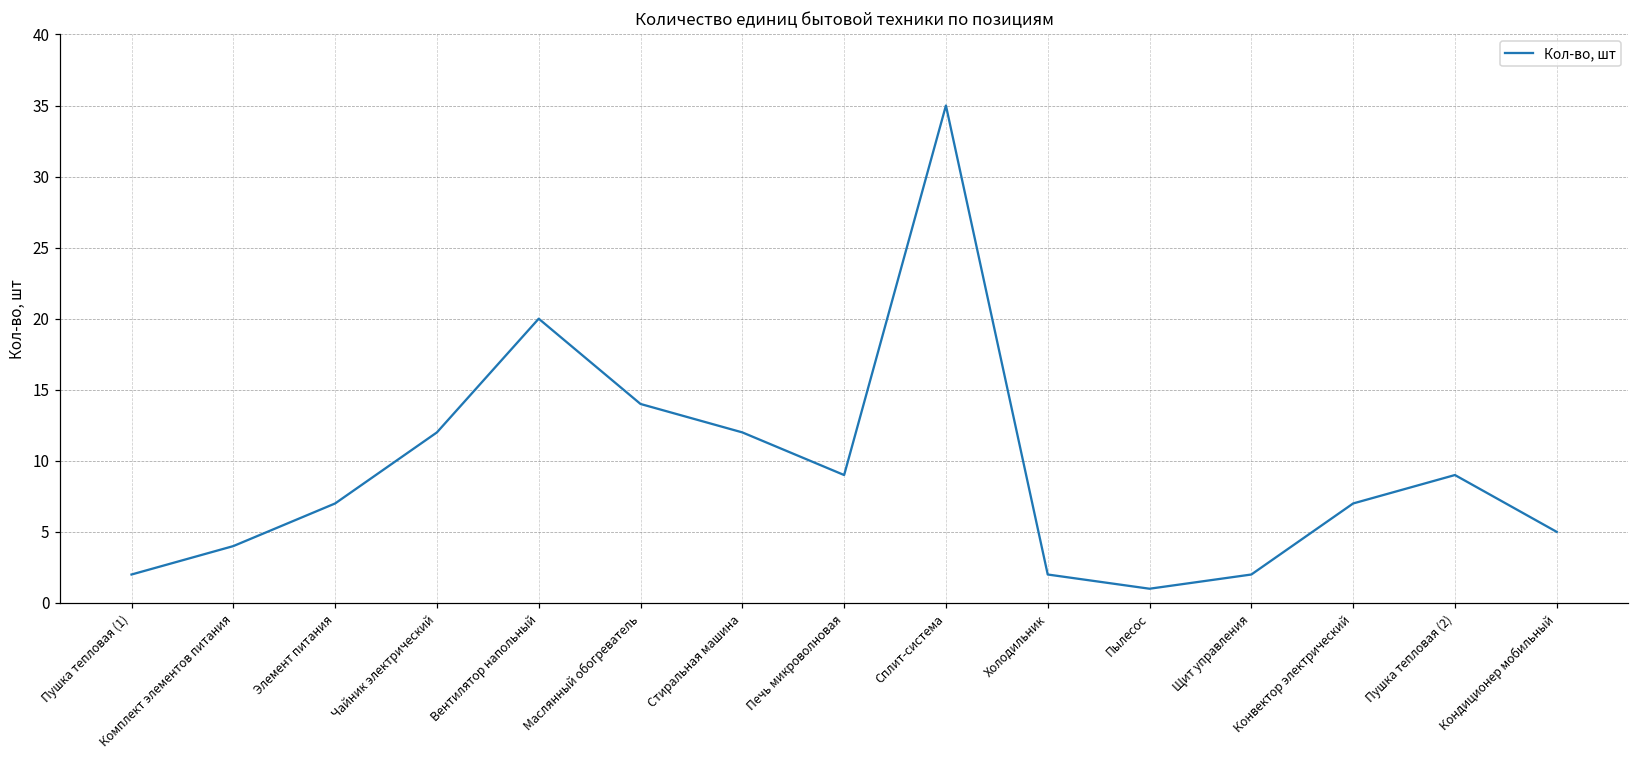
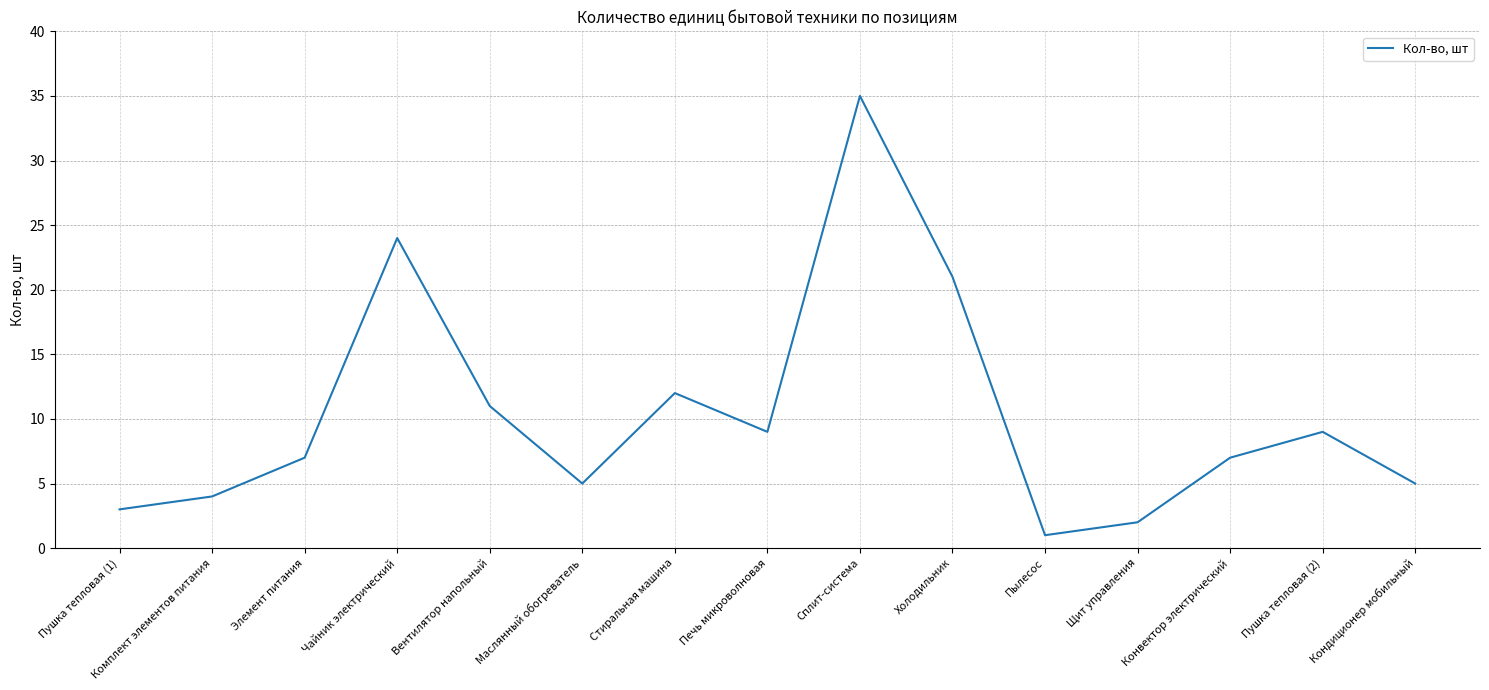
  {
-   "Пушка тепловая (1)": 2,
+   "Пушка тепловая (1)": 3,
    "Комплект элементов питания": 4,
    "Элемент питания": 7,
-   "Чайник электрический": 12,
-   "Вентилятор напольный": 20,
-   "Маслянный обогреватель": 14,
+   "Чайник электрический": 24,
+   "Вентилятор напольный": 11,
+   "Маслянный обогреватель": 5,
    "Стиральная машина": 12,
    "Печь микроволновая": 9,
    "Сплит-система": 35,
-   "Холодильник": 2,
+   "Холодильник": 21,
    "Пылесос": 1,
    "Щит управления": 2,
    "Конвектор электрический": 7,
    "Пушка тепловая (2)": 9,
    "Кондиционер мобильный": 5
  }
